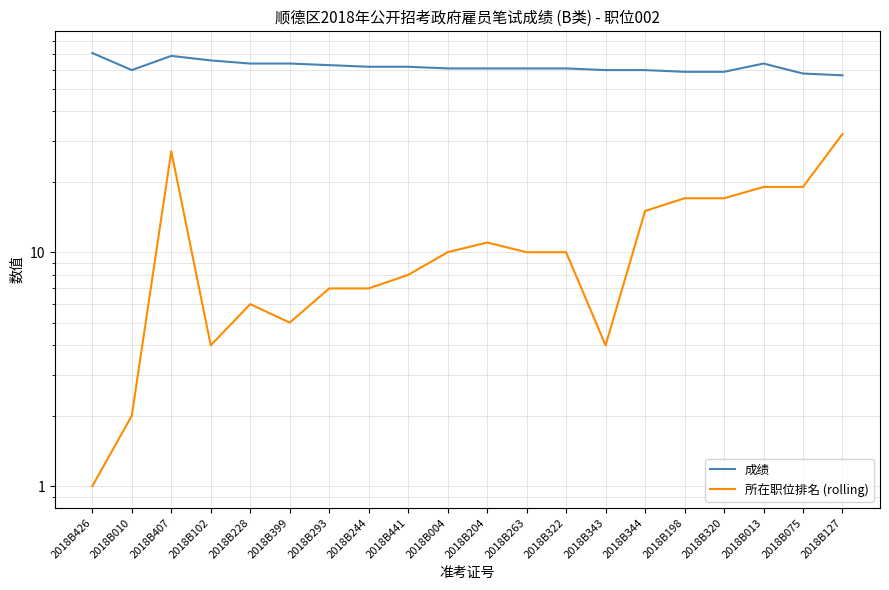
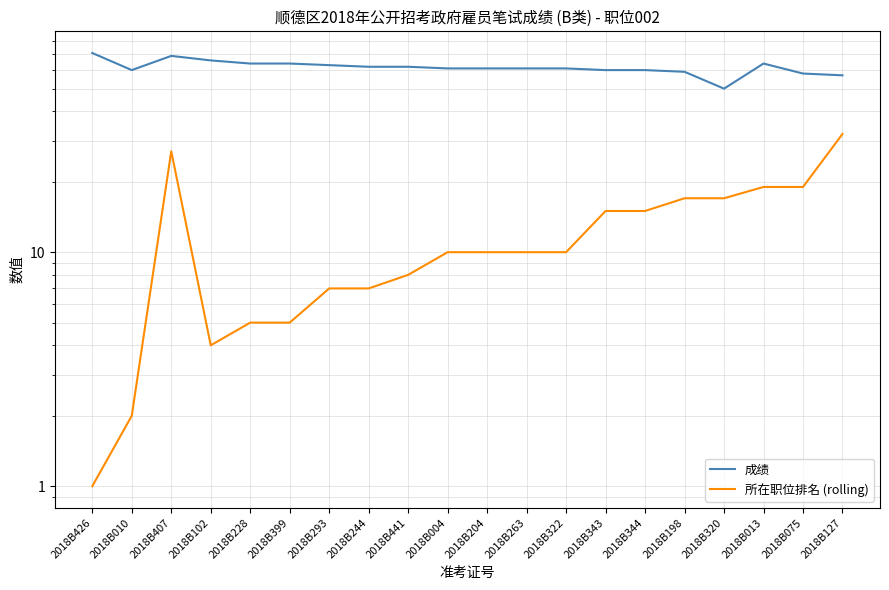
  {
    "成绩": {
      "2018B426": 71,
      "2018B010": 60,
      "2018B407": 69,
      "2018B102": 66,
      "2018B228": 64,
      "2018B399": 64,
      "2018B293": 63,
      "2018B244": 62,
      "2018B441": 62,
      "2018B004": 61,
      "2018B204": 61,
      "2018B263": 61,
      "2018B322": 61,
      "2018B343": 60,
      "2018B344": 60,
      "2018B198": 59,
-     "2018B320": 59,
+     "2018B320": 50,
      "2018B013": 64,
      "2018B075": 58,
      "2018B127": 57
    },
    "所在职位排名 (rolling)": {
      "2018B426": 1,
      "2018B010": 2,
      "2018B407": 27,
      "2018B102": 4,
-     "2018B228": 6,
+     "2018B228": 5,
      "2018B399": 5,
      "2018B293": 7,
      "2018B244": 7,
      "2018B441": 8,
      "2018B004": 10,
-     "2018B204": 11,
+     "2018B204": 10,
      "2018B263": 10,
      "2018B322": 10,
-     "2018B343": 4,
+     "2018B343": 15,
      "2018B344": 15,
      "2018B198": 17,
      "2018B320": 17,
      "2018B013": 19,
      "2018B075": 19,
      "2018B127": 32
    }
  }
